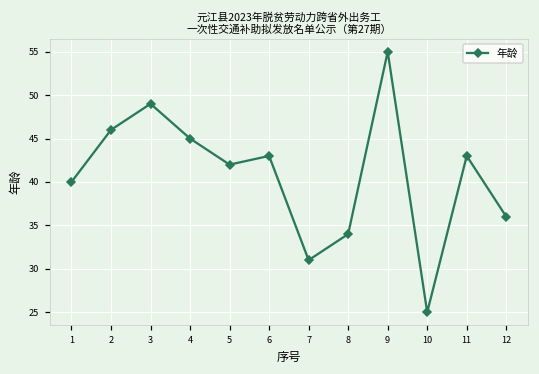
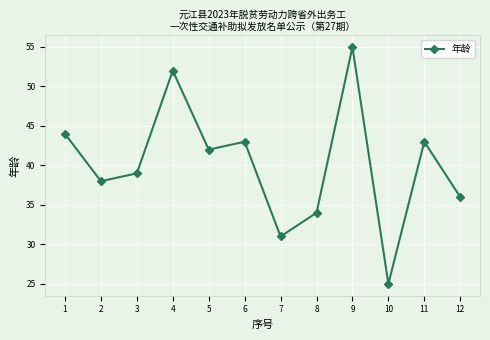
  {
-   "1": 40,
-   "2": 46,
-   "3": 49,
-   "4": 45,
+   "1": 44,
+   "2": 38,
+   "3": 39,
+   "4": 52,
    "5": 42,
    "6": 43,
    "7": 31,
    "8": 34,
    "9": 55,
    "10": 25,
    "11": 43,
    "12": 36
  }
